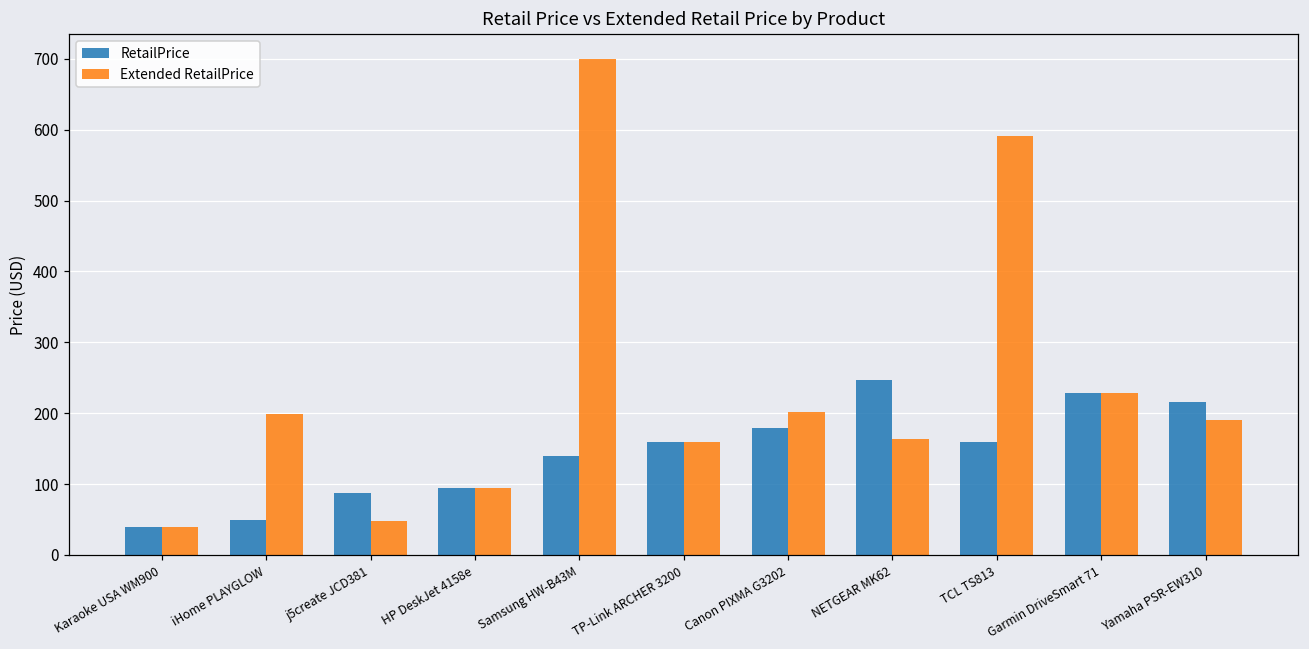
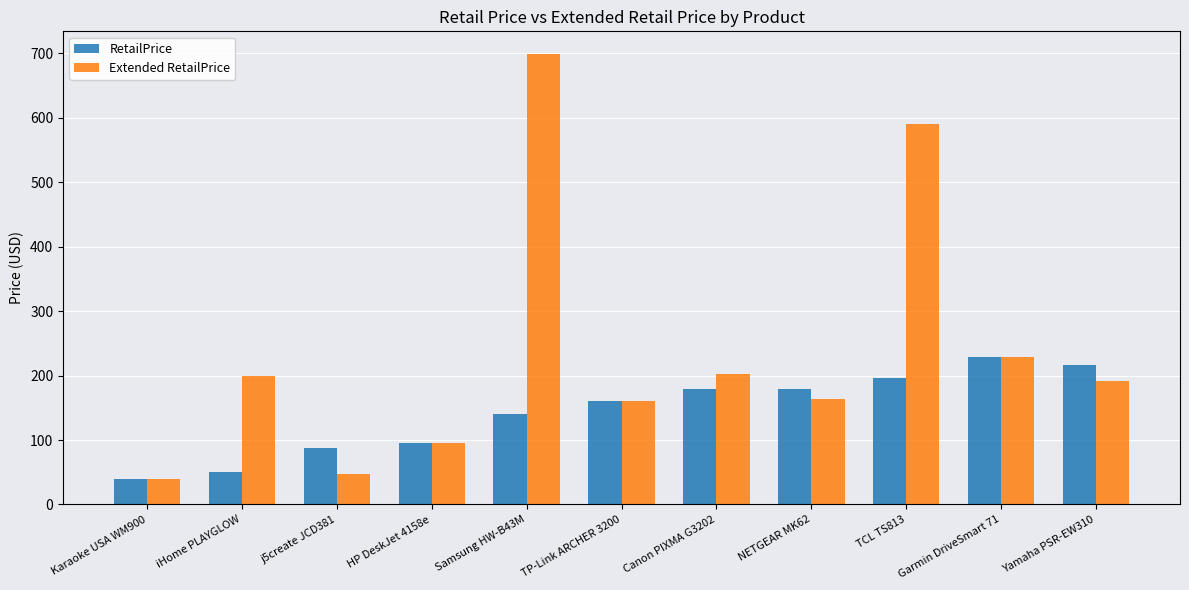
  {
    "RetailPrice": {
      "Karaoke USA WM900": 40,
      "iHome PLAYGLOW": 50,
      "j5create JCD381": 90,
      "HP DeskJet 4158e": 90,
      "Samsung HW-B43M": 140,
      "TP-Link ARCHER 3200": 160,
      "Canon PIXMA G3202": 180,
-     "NETGEAR MK62": 250,
-     "TCL TS813": 160,
+     "NETGEAR MK62": 180,
+     "TCL TS813": 200,
      "Garmin DriveSmart 71": 230,
      "Yamaha PSR-EW310": 220
    },
    "Extended RetailPrice": {
      "Karaoke USA WM900": 40,
      "iHome PLAYGLOW": 200,
      "j5create JCD381": 50,
      "HP DeskJet 4158e": 90,
      "Samsung HW-B43M": 700,
      "TP-Link ARCHER 3200": 160,
      "Canon PIXMA G3202": 200,
      "NETGEAR MK62": 160,
      "TCL TS813": 590,
      "Garmin DriveSmart 71": 230,
      "Yamaha PSR-EW310": 190
    }
  }
